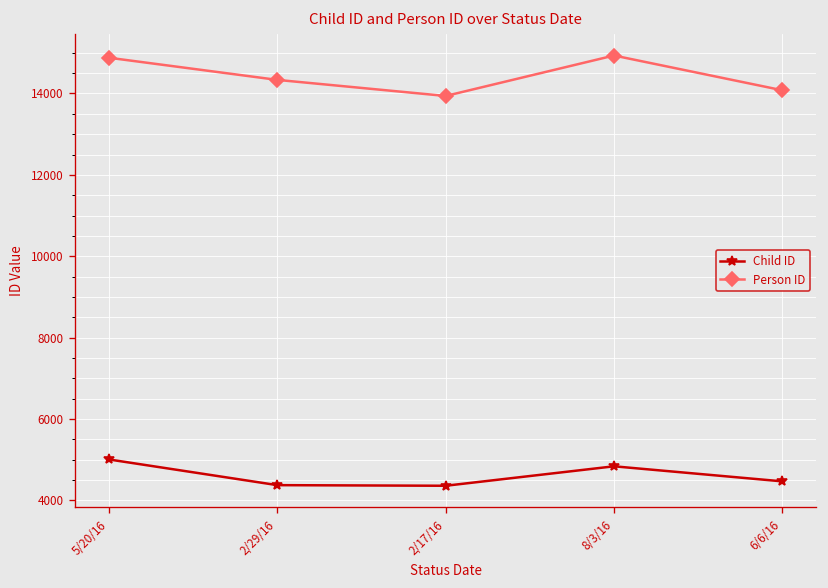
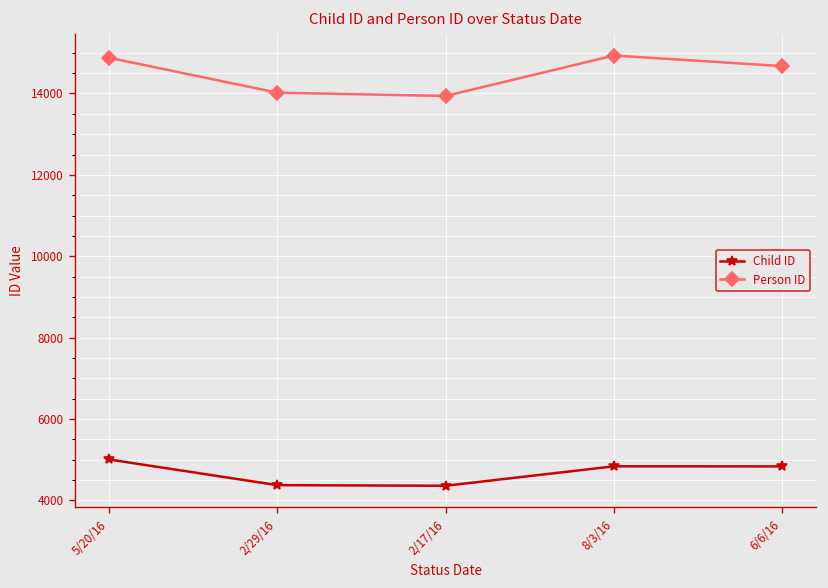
  {
    "Child ID": {
      "5/20/16": 5000,
      "2/29/16": 4400,
      "2/17/16": 4400,
      "8/3/16": 4800,
-     "6/6/16": 4500
+     "6/6/16": 4800
    },
    "Person ID": {
      "5/20/16": 14900,
-     "2/29/16": 14300,
+     "2/29/16": 14000,
      "2/17/16": 13900,
      "8/3/16": 14900,
-     "6/6/16": 14100
+     "6/6/16": 14700
    }
  }
